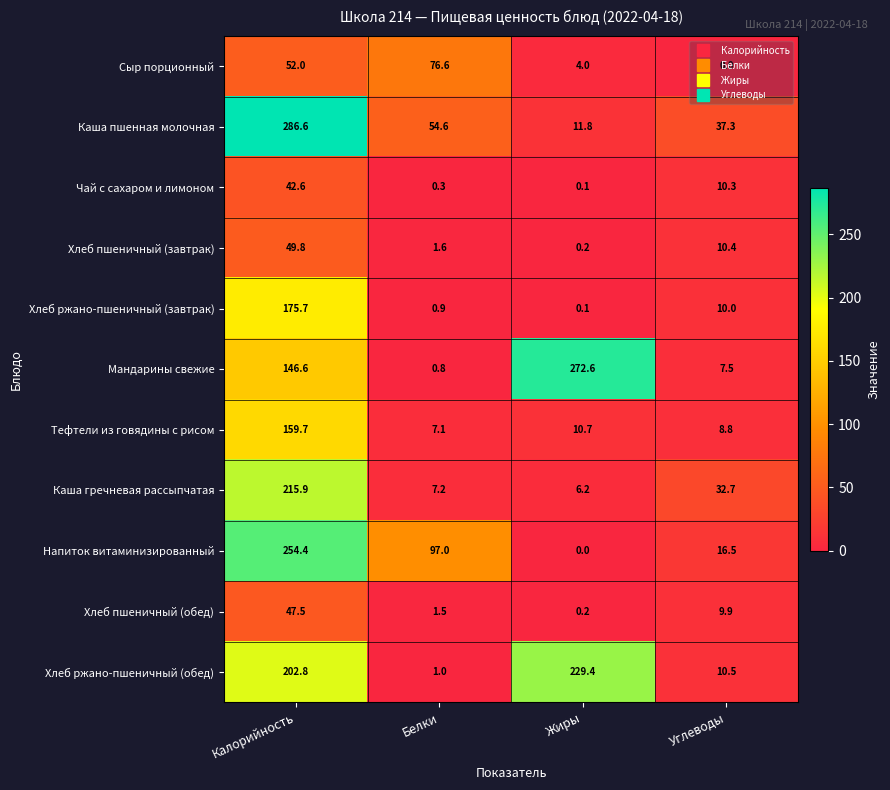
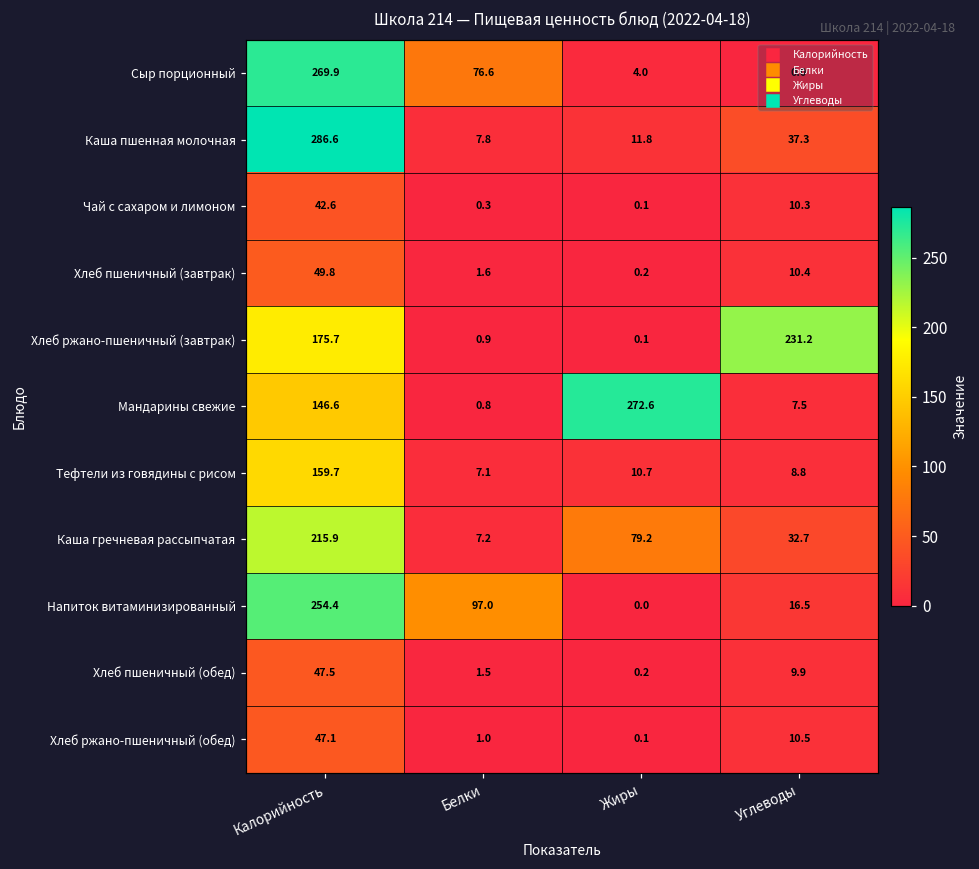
  {
    "Сыр порционный": {
-     "Калорийность": 52.0,
+     "Калорийность": 269.9,
      "Белки": 76.6,
      "Жиры": 4.0
    },
    "Каша пшенная молочная": {
      "Калорийность": 286.6,
-     "Белки": 54.6,
+     "Белки": 7.8,
      "Жиры": 11.8,
      "Углеводы": 37.3
    },
    "Чай с сахаром и лимоном": {
      "Калорийность": 42.6,
      "Белки": 0.3,
      "Жиры": 0.1,
      "Углеводы": 10.3
    },
    "Хлеб пшеничный (завтрак)": {
      "Калорийность": 49.8,
      "Белки": 1.6,
      "Жиры": 0.2,
      "Углеводы": 10.4
    },
    "Хлеб ржано-пшеничный (завтрак)": {
      "Калорийность": 175.7,
      "Белки": 0.9,
      "Жиры": 0.1,
-     "Углеводы": 10.0
+     "Углеводы": 231.2
    },
    "Мандарины свежие": {
      "Калорийность": 146.6,
      "Белки": 0.8,
      "Жиры": 272.6,
      "Углеводы": 7.5
    },
    "Тефтели из говядины с рисом": {
      "Калорийность": 159.7,
      "Белки": 7.1,
      "Жиры": 10.7,
      "Углеводы": 8.8
    },
    "Каша гречневая рассыпчатая": {
      "Калорийность": 215.9,
      "Белки": 7.2,
-     "Жиры": 6.2,
+     "Жиры": 79.2,
      "Углеводы": 32.7
    },
    "Напиток витаминизированный": {
      "Калорийность": 254.4,
      "Белки": 97.0,
      "Жиры": 0.0,
      "Углеводы": 16.5
    },
    "Хлеб пшеничный (обед)": {
      "Калорийность": 47.5,
      "Белки": 1.5,
      "Жиры": 0.2,
      "Углеводы": 9.9
    },
    "Хлеб ржано-пшеничный (обед)": {
-     "Калорийность": 202.8,
+     "Калорийность": 47.1,
      "Белки": 1.0,
-     "Жиры": 229.4,
+     "Жиры": 0.1,
      "Углеводы": 10.5
    }
  }
